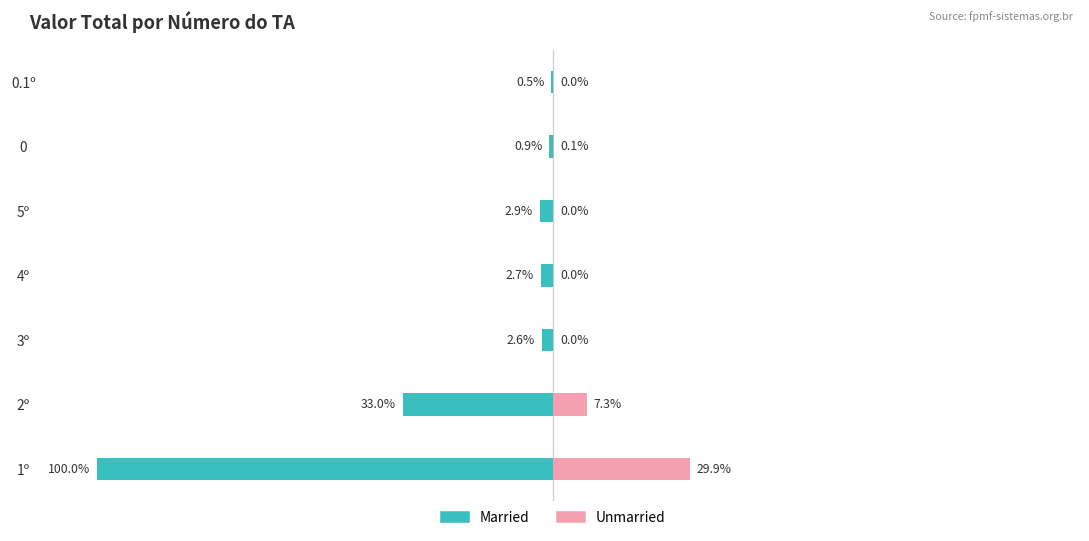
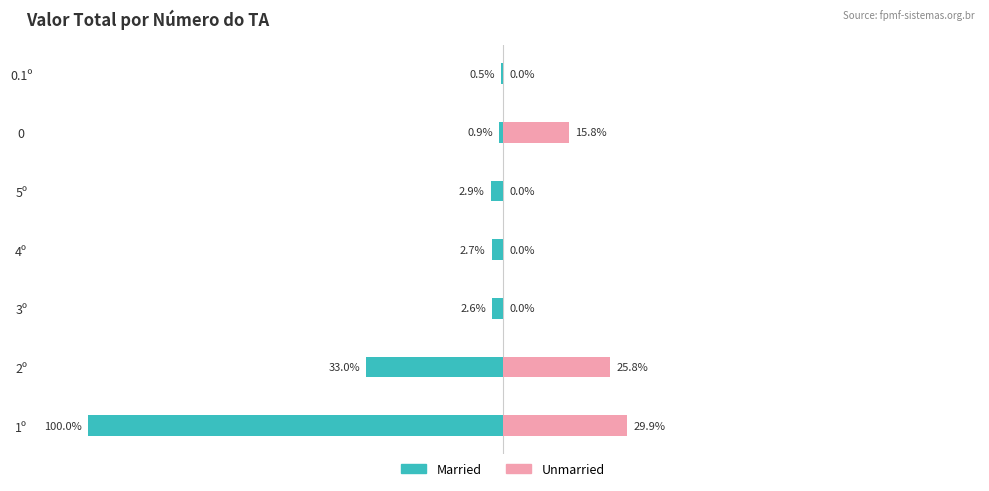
  {
    "Unmarried": {
      "0.1º": "0.0%",
-     "0": "0.1%",
+     "0": "15.8%",
      "5º": "0.0%",
      "4º": "0.0%",
      "3º": "0.0%",
-     "2º": "7.3%",
+     "2º": "25.8%",
      "1º": "29.9%"
    }
  }
